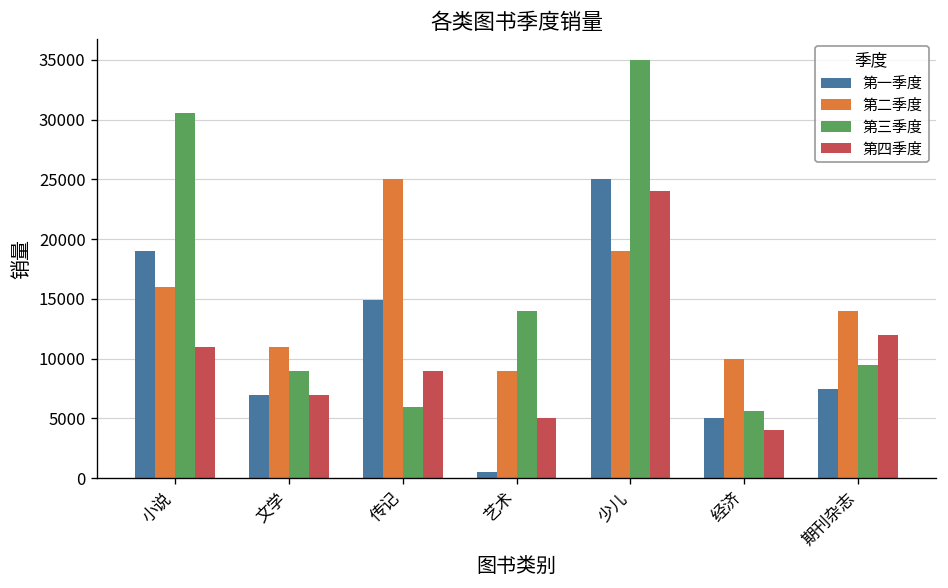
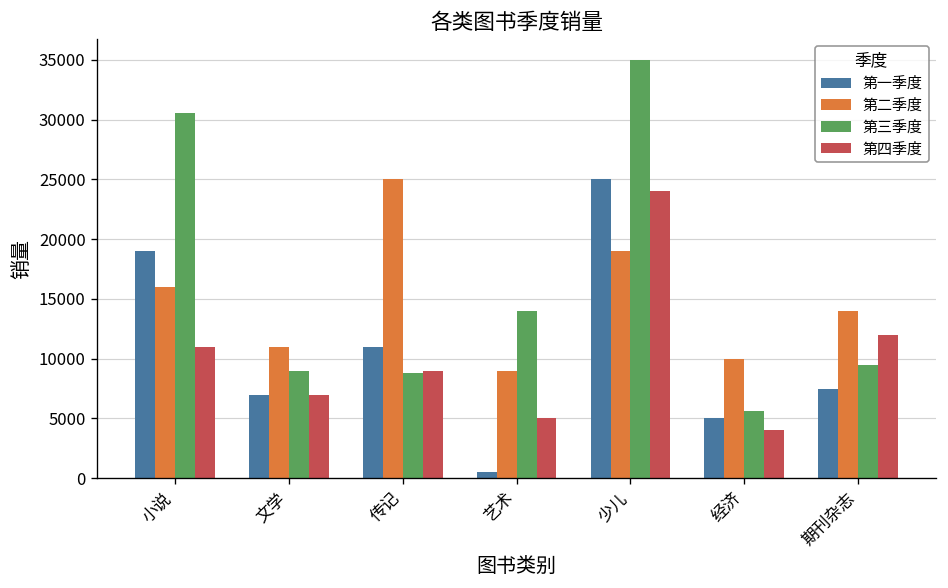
  {
    "第一季度": {
      "小说": 19000,
      "文学": 7000,
-     "传记": 15000,
+     "传记": 11000,
      "艺术": 1000,
      "少儿": 25000,
      "经济": 5000,
      "期刊杂志": 8000
    },
    "第三季度": {
      "小说": 31000,
      "文学": 9000,
-     "传记": 6000,
+     "传记": 9000,
      "艺术": 14000,
      "少儿": 35000,
      "经济": 6000,
      "期刊杂志": 10000
    }
  }
